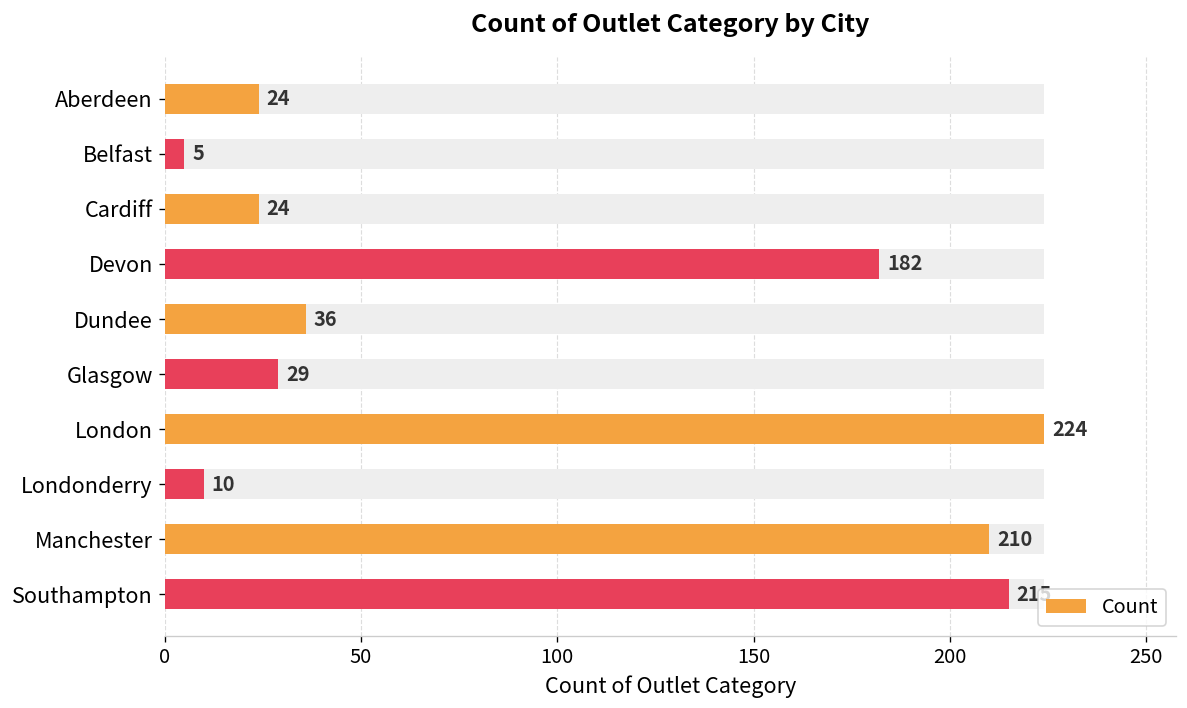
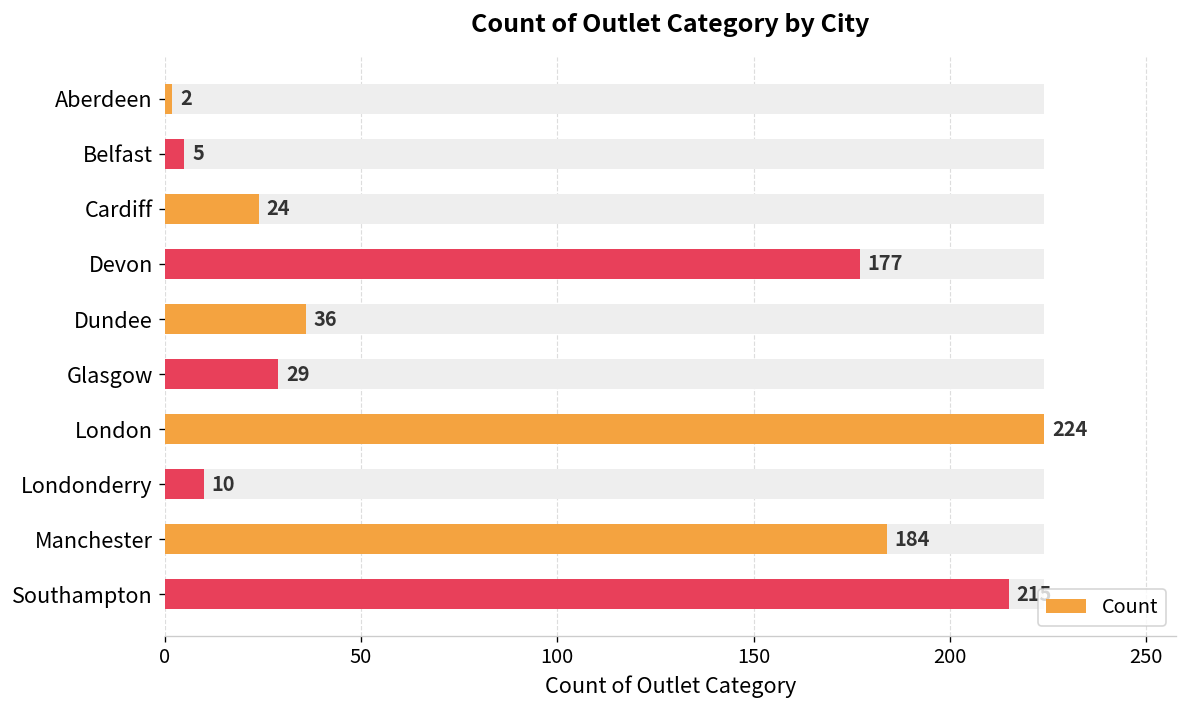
  {
    "Count": {
-     "Aberdeen": 24,
-     "Devon": 182,
+     "Aberdeen": 2,
+     "Devon": 177,
      "London": 224,
-     "Manchester": 210
+     "Manchester": 184
    }
  }
